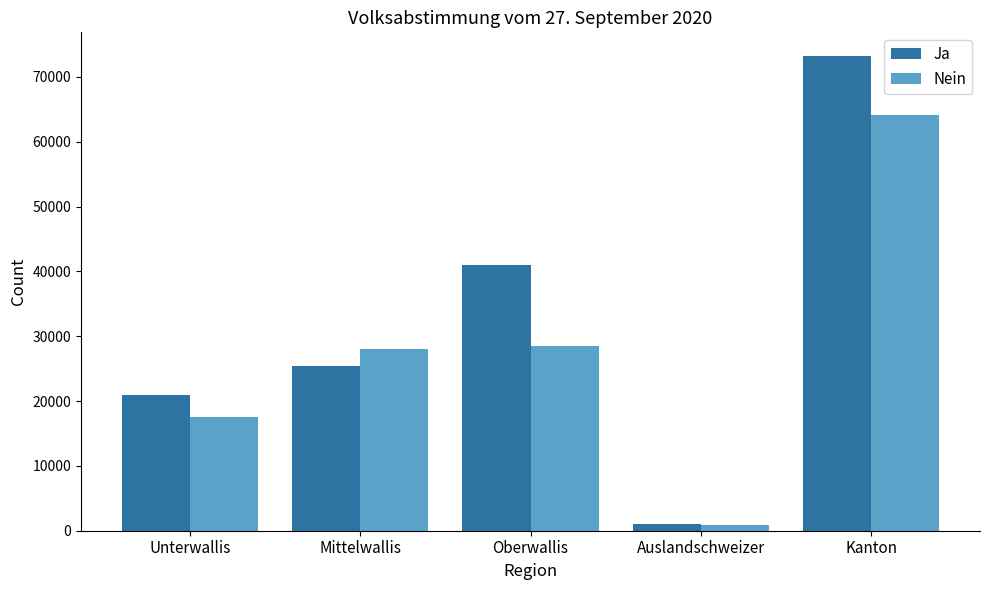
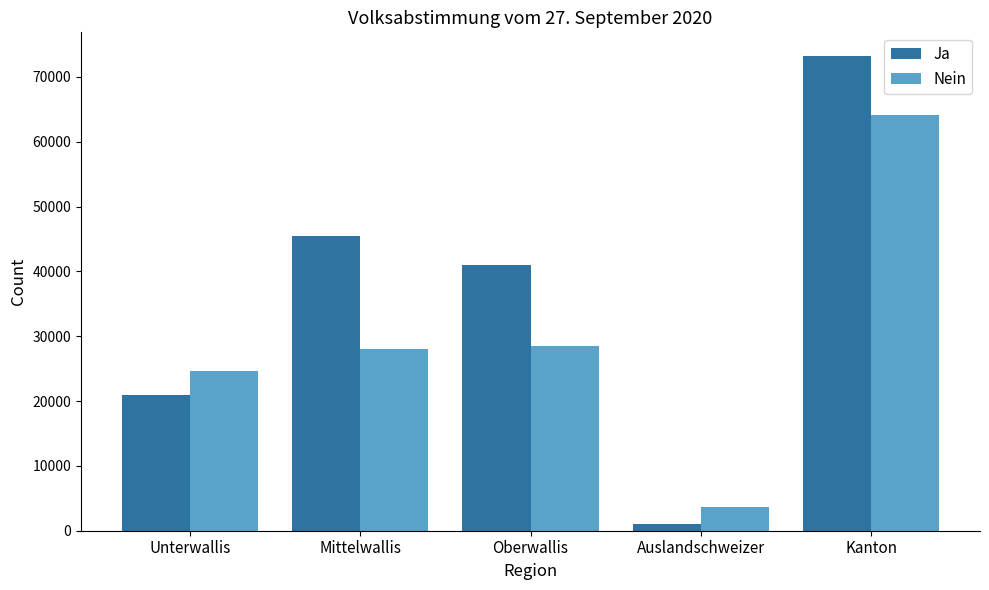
  {
    "Ja": {
      "Unterwallis": 21000,
-     "Mittelwallis": 25000,
+     "Mittelwallis": 46000,
      "Oberwallis": 41000,
      "Auslandschweizer": 1000,
      "Kanton": 73000
    },
    "Nein": {
-     "Unterwallis": 18000,
+     "Unterwallis": 25000,
      "Mittelwallis": 28000,
      "Oberwallis": 29000,
-     "Auslandschweizer": 1000,
+     "Auslandschweizer": 4000,
      "Kanton": 64000
    }
  }
